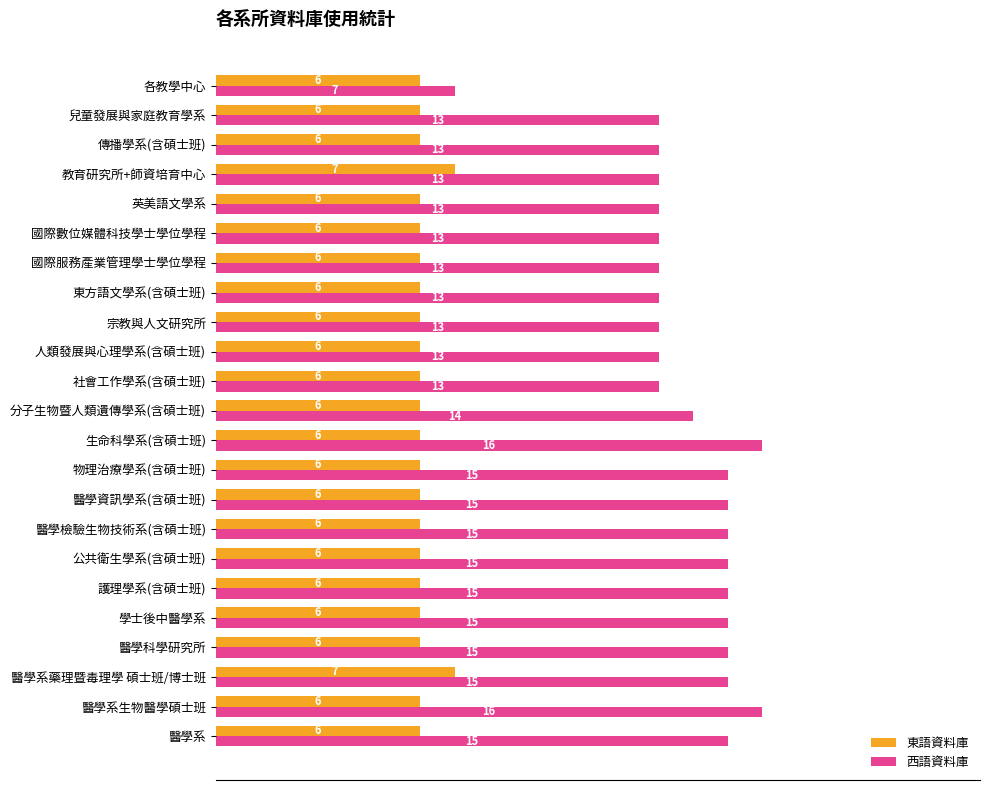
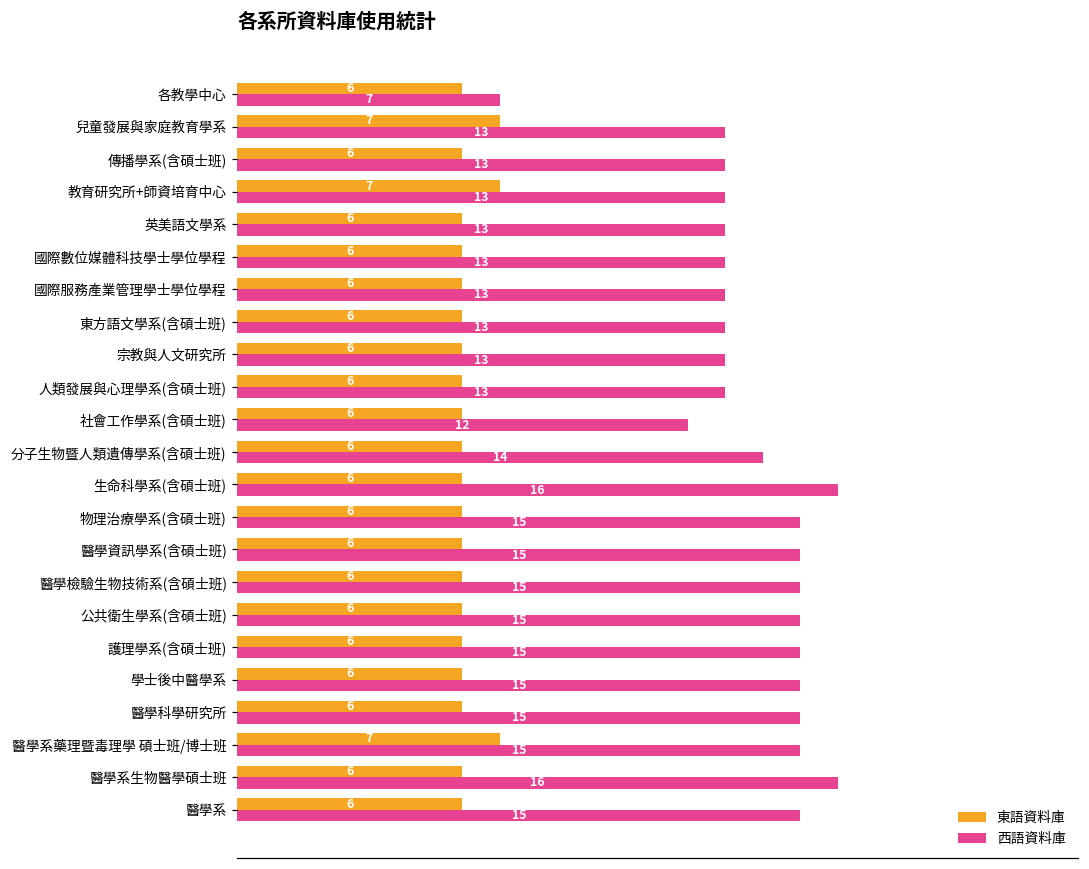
  {
    "東語資料庫": {
      "各教學中心": 6,
-     "兒童發展與家庭教育學系": 6,
+     "兒童發展與家庭教育學系": 7,
      "傳播學系(含碩士班)": 6,
      "教育研究所+師資培育中心": 7,
      "英美語文學系": 6,
      "國際數位媒體科技學士學位學程": 6,
      "國際服務產業管理學士學位學程": 6,
      "東方語文學系(含碩士班)": 6,
      "宗教與人文研究所": 6,
      "人類發展與心理學系(含碩士班)": 6,
      "社會工作學系(含碩士班)": 6,
      "分子生物暨人類遺傳學系(含碩士班)": 6,
      "生命科學系(含碩士班)": 6,
      "物理治療學系(含碩士班)": 6,
      "醫學資訊學系(含碩士班)": 6,
      "醫學檢驗生物技術系(含碩士班)": 6,
      "公共衛生學系(含碩士班)": 6,
      "護理學系(含碩士班)": 6,
      "學士後中醫學系": 6,
      "醫學科學研究所": 6,
      "醫學系藥理暨毒理學 碩士班/博士班": 7,
      "醫學系生物醫學碩士班": 6,
      "醫學系": 6
    },
    "西語資料庫": {
      "各教學中心": 7,
      "兒童發展與家庭教育學系": 13,
      "傳播學系(含碩士班)": 13,
      "教育研究所+師資培育中心": 13,
      "英美語文學系": 13,
      "國際數位媒體科技學士學位學程": 13,
      "國際服務產業管理學士學位學程": 13,
      "東方語文學系(含碩士班)": 13,
      "宗教與人文研究所": 13,
      "人類發展與心理學系(含碩士班)": 13,
-     "社會工作學系(含碩士班)": 13,
+     "社會工作學系(含碩士班)": 12,
      "分子生物暨人類遺傳學系(含碩士班)": 14,
      "生命科學系(含碩士班)": 16,
      "物理治療學系(含碩士班)": 15,
      "醫學資訊學系(含碩士班)": 15,
      "醫學檢驗生物技術系(含碩士班)": 15,
      "公共衛生學系(含碩士班)": 15,
      "護理學系(含碩士班)": 15,
      "學士後中醫學系": 15,
      "醫學科學研究所": 15,
      "醫學系藥理暨毒理學 碩士班/博士班": 15,
      "醫學系生物醫學碩士班": 16,
      "醫學系": 15
    }
  }
